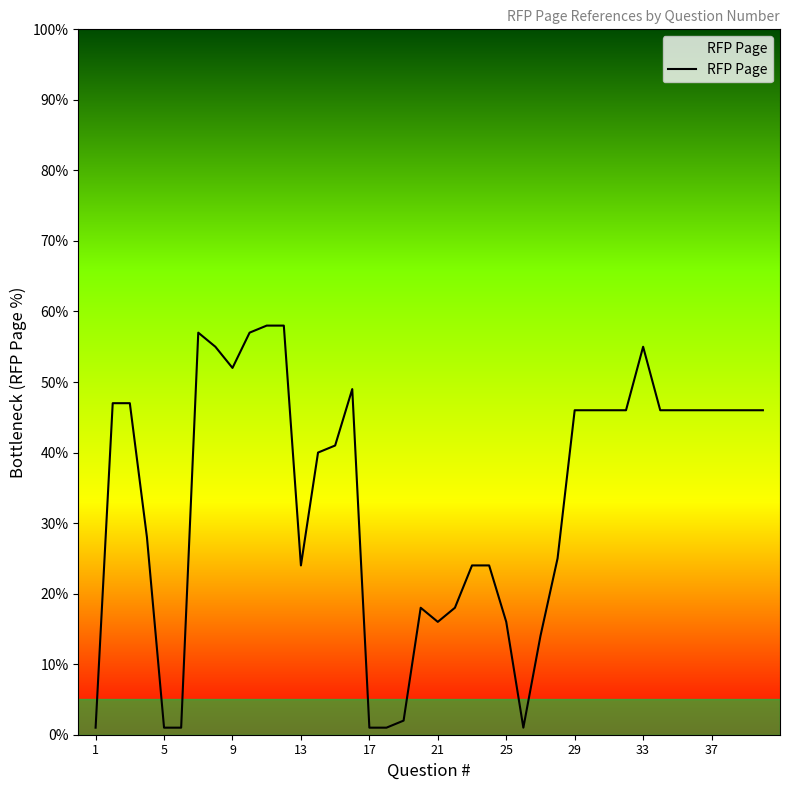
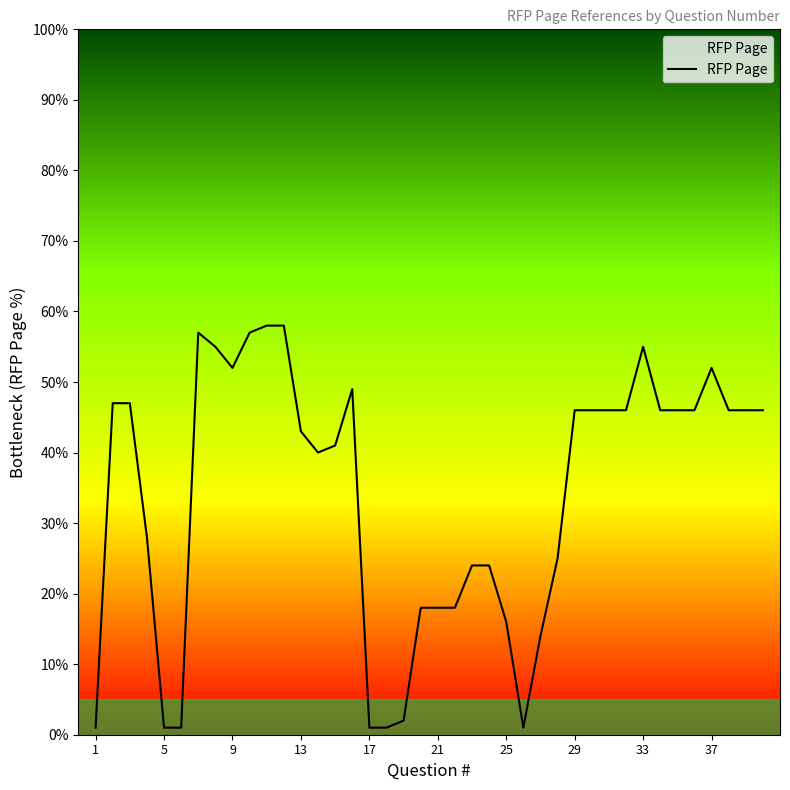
  {
    "9": "52%",
-   "13": "24%",
-   "21": "16%",
+   "13": "43%",
+   "21": "18%",
    "25": "16%",
    "29": "46%",
    "33": "55%",
-   "37": "46%"
+   "37": "52%"
  }
